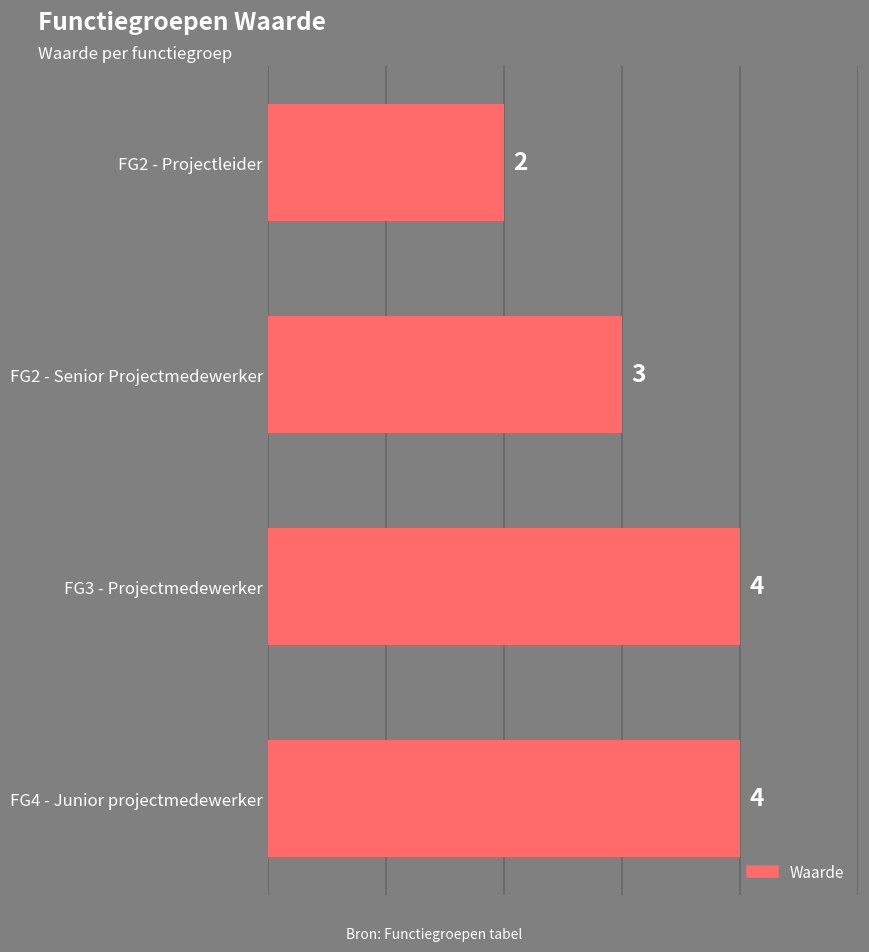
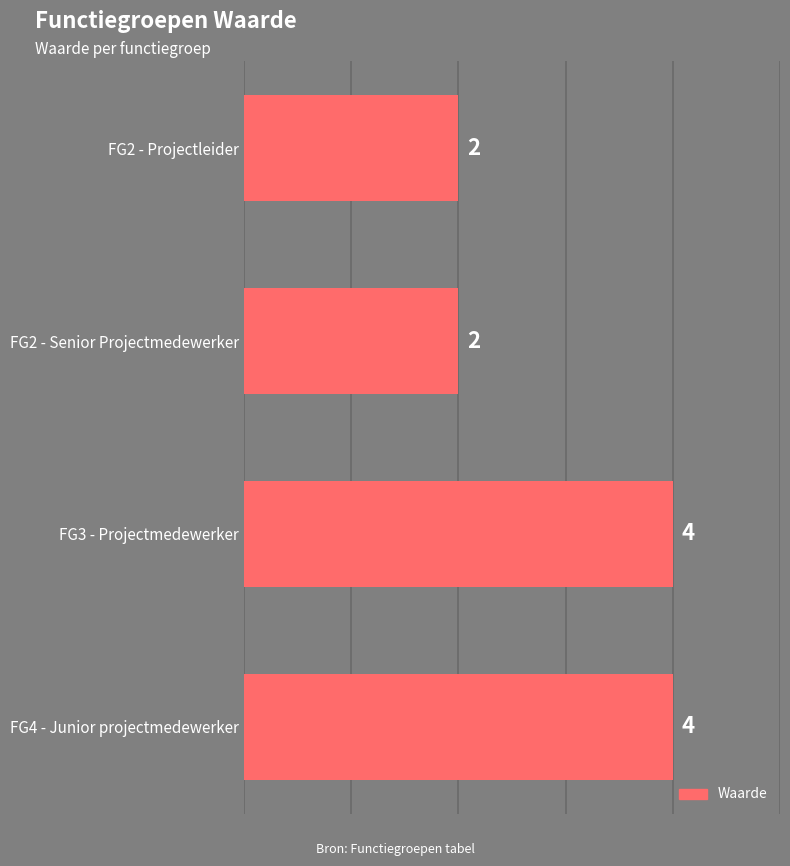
  {
    "FG2 - Projectleider": 2,
-   "FG2 - Senior Projectmedewerker": 3,
+   "FG2 - Senior Projectmedewerker": 2,
    "FG3 - Projectmedewerker": 4,
    "FG4 - Junior projectmedewerker": 4
  }
